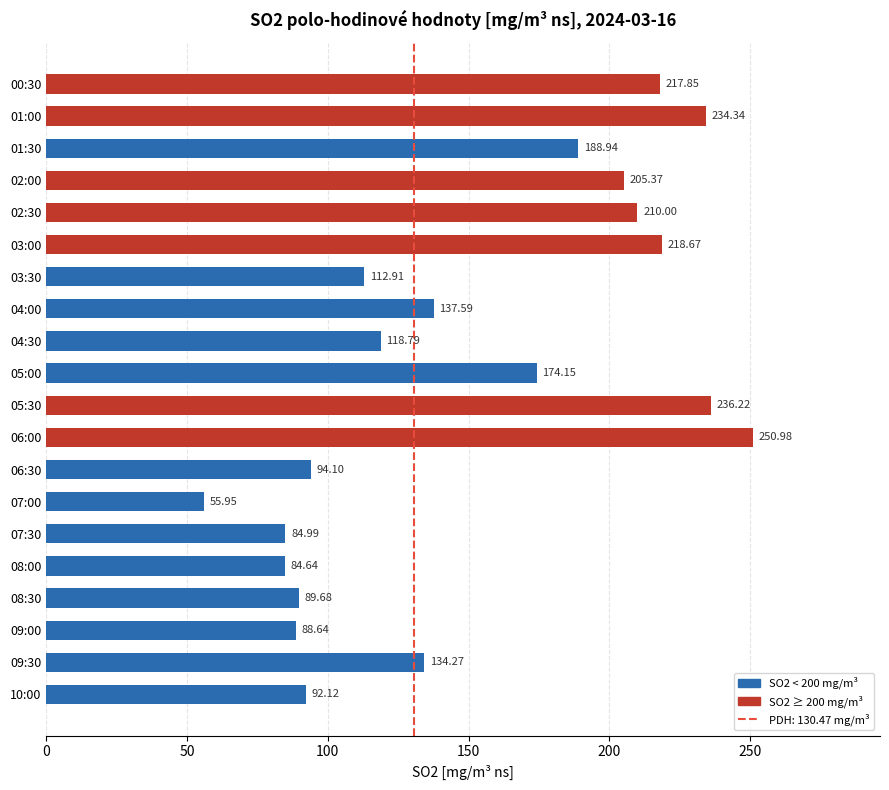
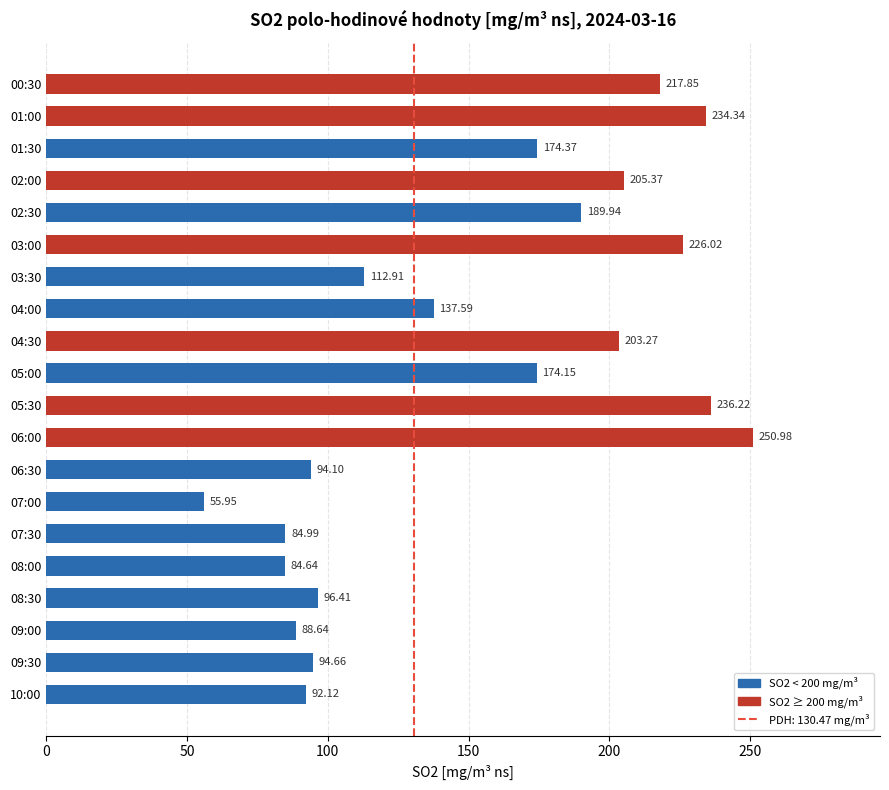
  {
    "00:30": 217.85,
    "01:00": 234.34,
-   "01:30": 188.94,
+   "01:30": 174.37,
    "02:00": 205.37,
-   "02:30": 210.00,
-   "03:00": 218.67,
+   "02:30": 189.94,
+   "03:00": 226.02,
    "03:30": 112.91,
    "04:00": 137.59,
-   "04:30": 118.79,
+   "04:30": 203.27,
    "05:00": 174.15,
    "05:30": 236.22,
    "06:00": 250.98,
    "06:30": 94.10,
    "07:00": 55.95,
    "07:30": 84.99,
    "08:00": 84.64,
-   "08:30": 89.68,
+   "08:30": 96.41,
    "09:00": 88.64,
-   "09:30": 134.27,
+   "09:30": 94.66,
    "10:00": 92.12
  }
